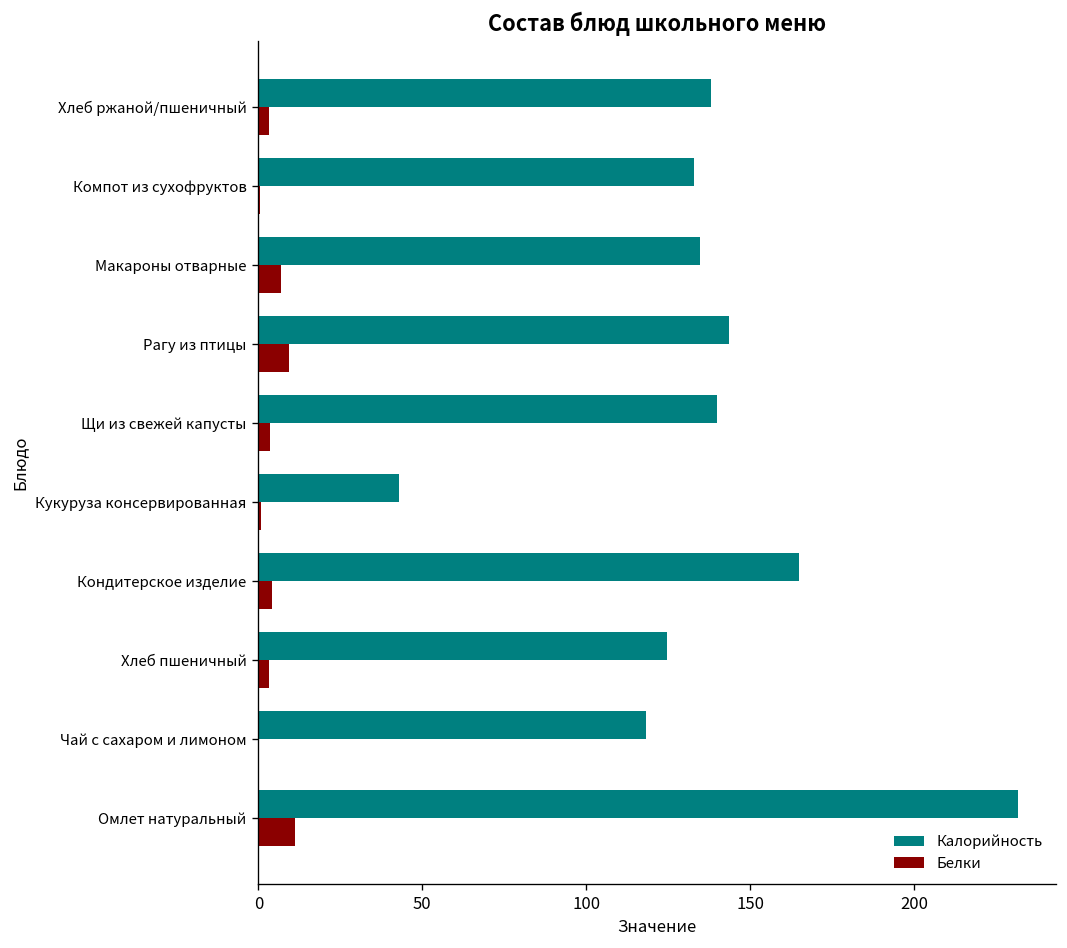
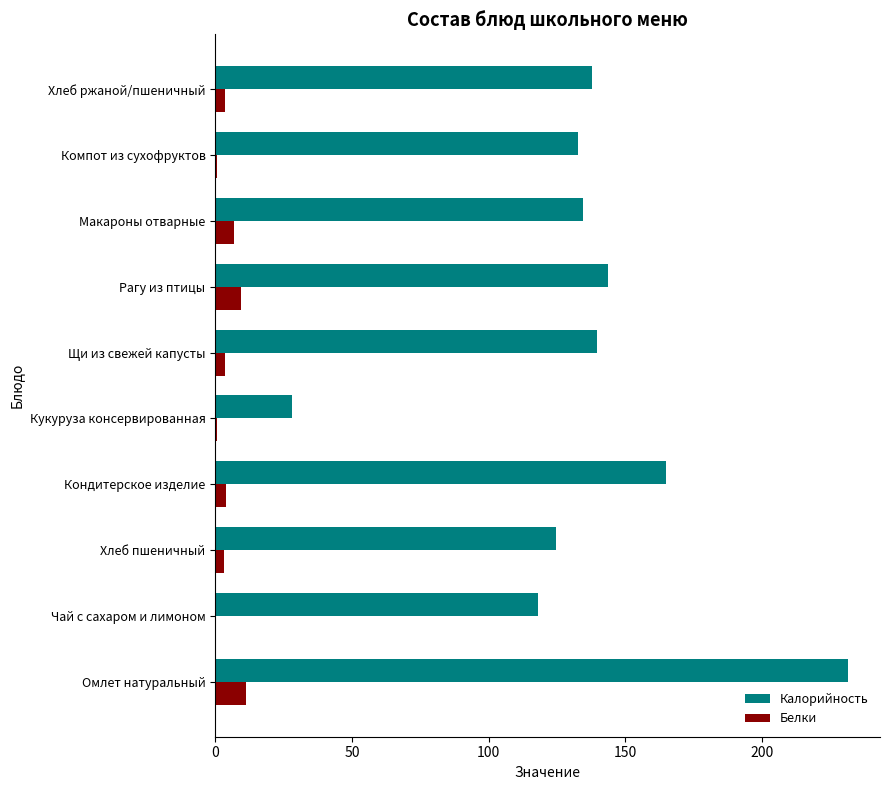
  {
    "Калорийность": {
      "Хлеб ржаной/пшеничный": 138,
      "Компот из сухофруктов": 133,
      "Макароны отварные": 135,
      "Рагу из птицы": 144,
      "Щи из свежей капусты": 140,
-     "Кукуруза консервированная": 43,
+     "Кукуруза консервированная": 28,
      "Кондитерское изделие": 165,
      "Хлеб пшеничный": 125,
      "Чай с сахаром и лимоном": 118,
      "Омлет натуральный": 232
    },
    "Белки": {
      "Хлеб ржаной/пшеничный": 3,
      "Макароны отварные": 7,
      "Рагу из птицы": 10,
      "Щи из свежей капусты": 4,
      "Кондитерское изделие": 4,
      "Хлеб пшеничный": 3,
      "Омлет натуральный": 11
    }
  }
